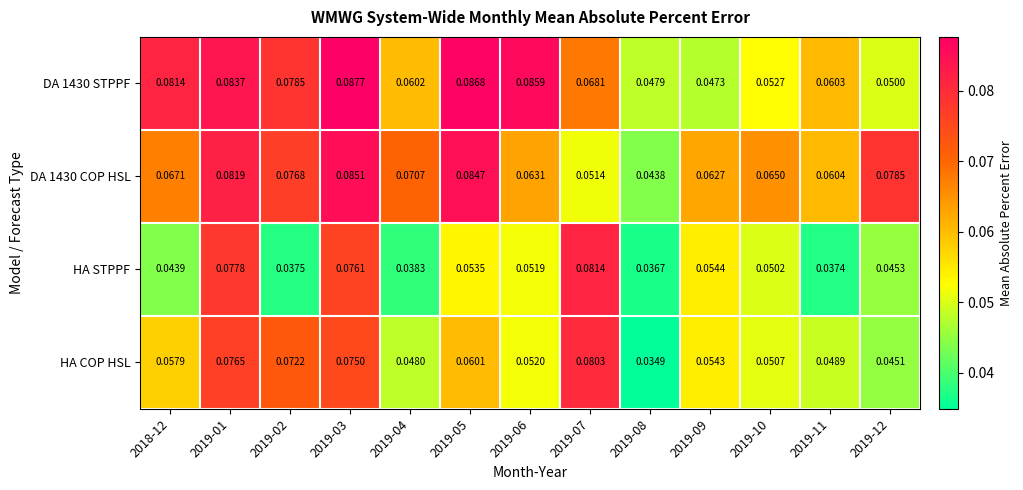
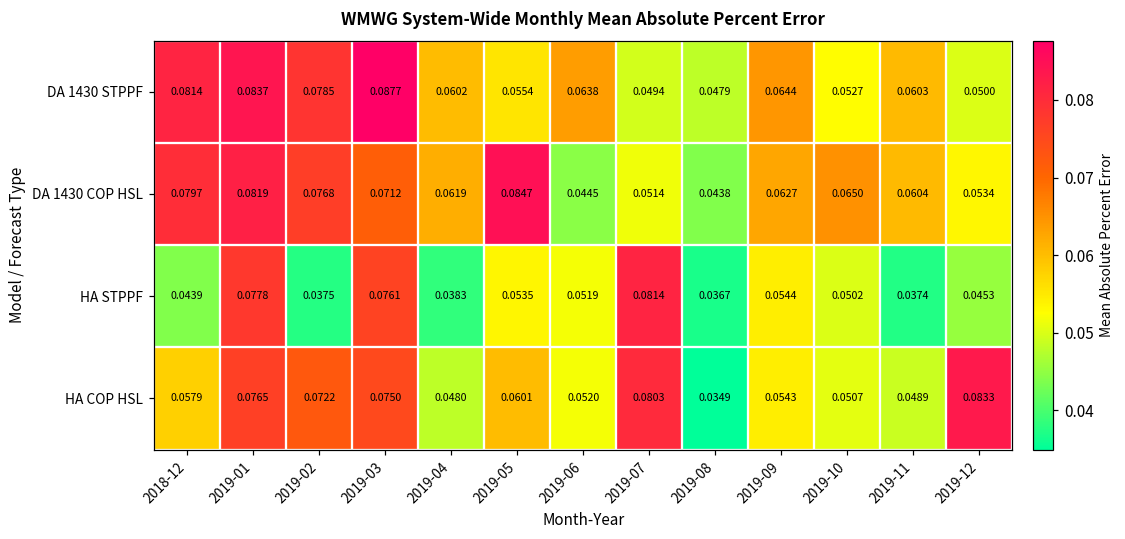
  {
    "DA 1430 STPPF": {
      "2018-12": 0.0814,
      "2019-01": 0.0837,
      "2019-02": 0.0785,
      "2019-03": 0.0877,
      "2019-04": 0.0602,
-     "2019-05": 0.0868,
-     "2019-06": 0.0859,
-     "2019-07": 0.0681,
+     "2019-05": 0.0554,
+     "2019-06": 0.0638,
+     "2019-07": 0.0494,
      "2019-08": 0.0479,
-     "2019-09": 0.0473,
+     "2019-09": 0.0644,
      "2019-10": 0.0527,
      "2019-11": 0.0603,
      "2019-12": 0.0500
    },
    "DA 1430 COP HSL": {
-     "2018-12": 0.0671,
+     "2018-12": 0.0797,
      "2019-01": 0.0819,
      "2019-02": 0.0768,
-     "2019-03": 0.0851,
-     "2019-04": 0.0707,
+     "2019-03": 0.0712,
+     "2019-04": 0.0619,
      "2019-05": 0.0847,
-     "2019-06": 0.0631,
+     "2019-06": 0.0445,
      "2019-07": 0.0514,
      "2019-08": 0.0438,
      "2019-09": 0.0627,
      "2019-10": 0.0650,
      "2019-11": 0.0604,
-     "2019-12": 0.0785
+     "2019-12": 0.0534
    },
    "HA STPPF": {
      "2018-12": 0.0439,
      "2019-01": 0.0778,
      "2019-02": 0.0375,
      "2019-03": 0.0761,
      "2019-04": 0.0383,
      "2019-05": 0.0535,
      "2019-06": 0.0519,
      "2019-07": 0.0814,
      "2019-08": 0.0367,
      "2019-09": 0.0544,
      "2019-10": 0.0502,
      "2019-11": 0.0374,
      "2019-12": 0.0453
    },
    "HA COP HSL": {
      "2018-12": 0.0579,
      "2019-01": 0.0765,
      "2019-02": 0.0722,
      "2019-03": 0.0750,
      "2019-04": 0.0480,
      "2019-05": 0.0601,
      "2019-06": 0.0520,
      "2019-07": 0.0803,
      "2019-08": 0.0349,
      "2019-09": 0.0543,
      "2019-10": 0.0507,
      "2019-11": 0.0489,
-     "2019-12": 0.0451
+     "2019-12": 0.0833
    }
  }
